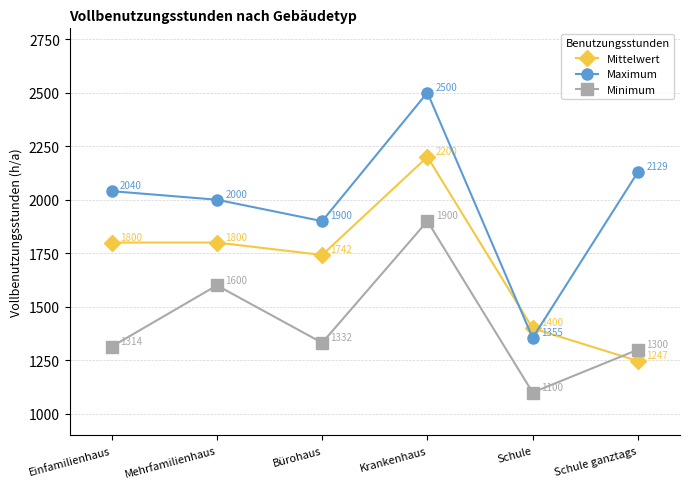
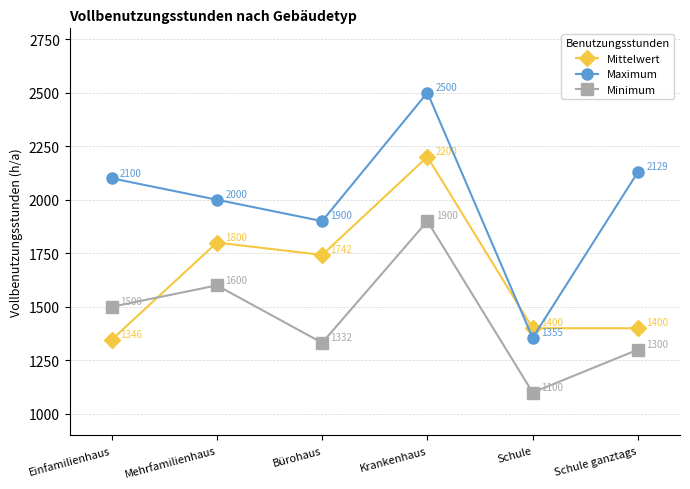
  {
    "Mittelwert": {
-     "Einfamilienhaus": 1800,
+     "Einfamilienhaus": 1346,
      "Mehrfamilienhaus": 1800,
      "Bürohaus": 1742,
      "Krankenhaus": 2200,
      "Schule": 1400,
-     "Schule ganztags": 1247
+     "Schule ganztags": 1400
    },
    "Maximum": {
-     "Einfamilienhaus": 2040,
+     "Einfamilienhaus": 2100,
      "Mehrfamilienhaus": 2000,
      "Bürohaus": 1900,
      "Krankenhaus": 2500,
      "Schule": 1355,
      "Schule ganztags": 2129
    },
    "Minimum": {
-     "Einfamilienhaus": 1314,
+     "Einfamilienhaus": 1500,
      "Mehrfamilienhaus": 1600,
      "Bürohaus": 1332,
      "Krankenhaus": 1900,
      "Schule": 1100,
      "Schule ganztags": 1300
    }
  }
